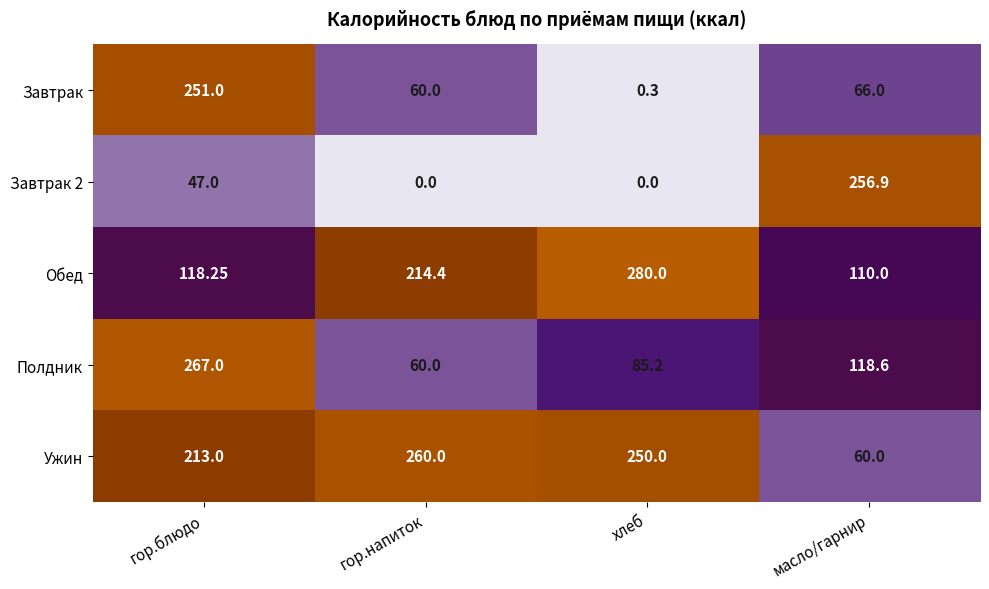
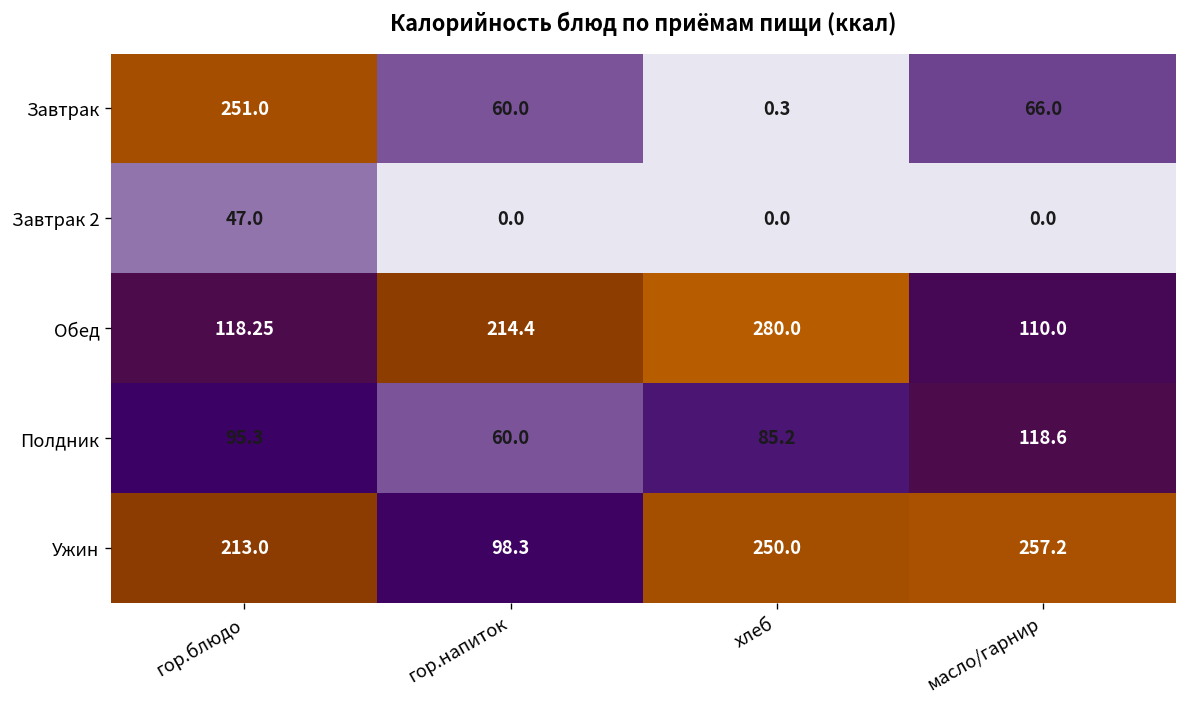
  {
    "Завтрак": {
      "гор.блюдо": 251.0,
      "гор.напиток": 60.0,
      "хлеб": 0.3,
      "масло/гарнир": 66.0
    },
    "Завтрак 2": {
      "гор.блюдо": 47.0,
      "гор.напиток": 0.0,
      "хлеб": 0.0,
-     "масло/гарнир": 256.9
+     "масло/гарнир": 0.0
    },
    "Обед": {
      "гор.блюдо": 118.25,
      "гор.напиток": 214.4,
      "хлеб": 280.0,
      "масло/гарнир": 110.0
    },
    "Полдник": {
-     "гор.блюдо": 267.0,
+     "гор.блюдо": 95.3,
      "гор.напиток": 60.0,
      "хлеб": 85.2,
      "масло/гарнир": 118.6
    },
    "Ужин": {
      "гор.блюдо": 213.0,
-     "гор.напиток": 260.0,
+     "гор.напиток": 98.3,
      "хлеб": 250.0,
-     "масло/гарнир": 60.0
+     "масло/гарнир": 257.2
    }
  }
